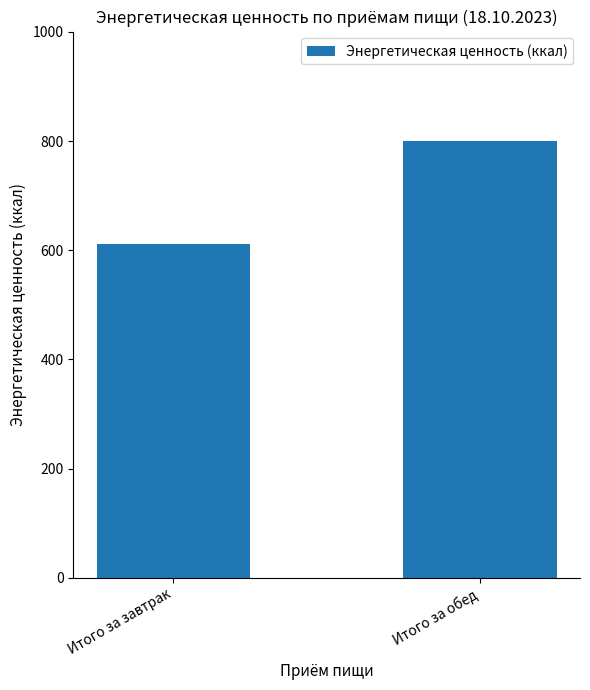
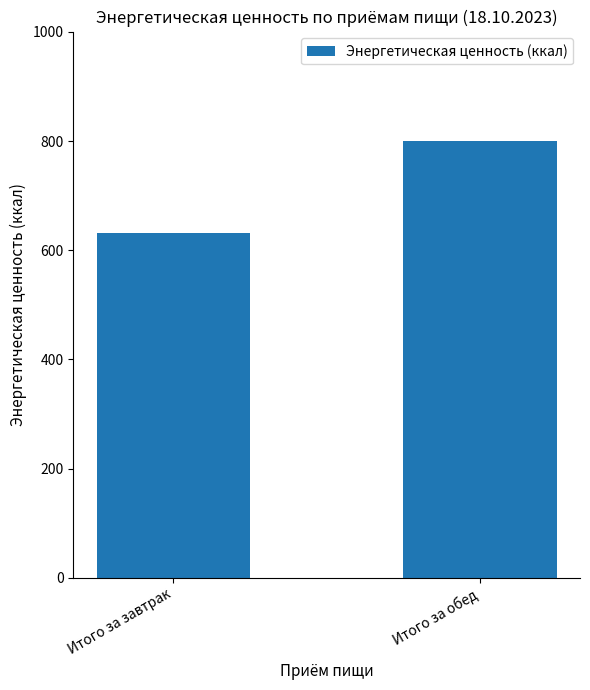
  {
-   "Итого за завтрак": 610,
+   "Итого за завтрак": 630,
    "Итого за обед": 800
  }
